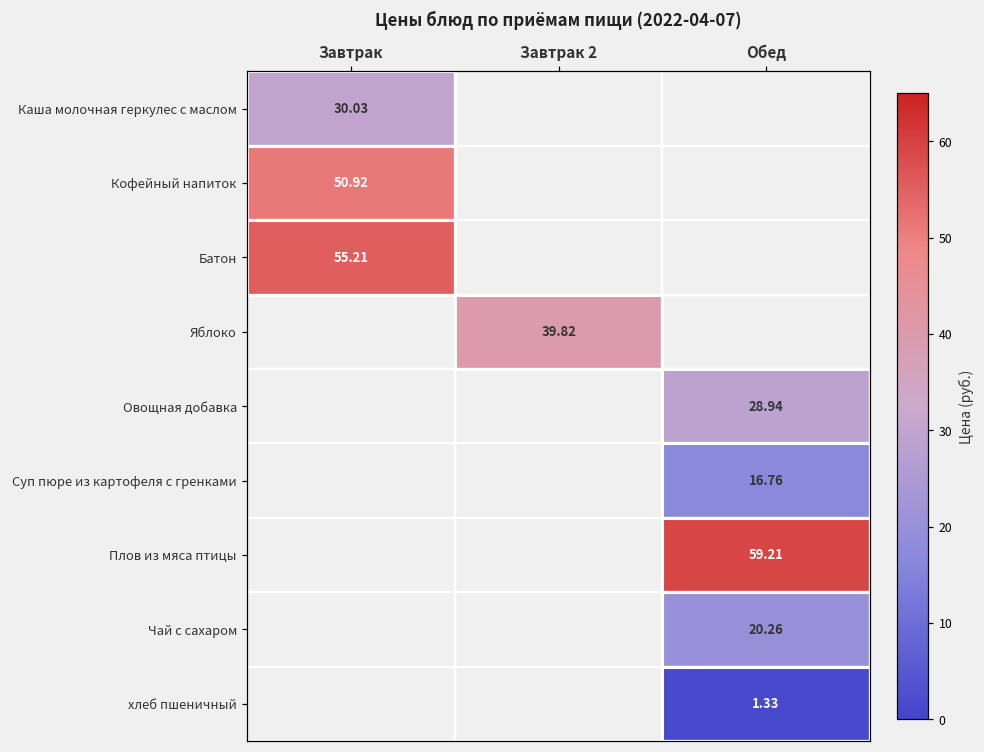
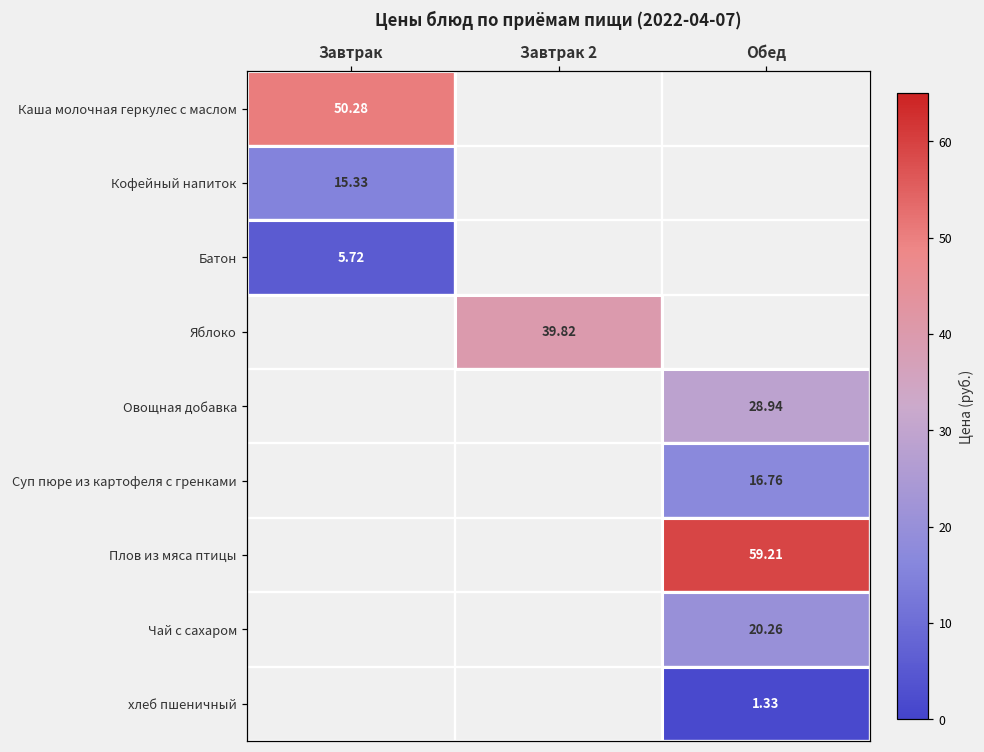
  {
    "Каша молочная геркулес с маслом": {
-     "Завтрак": 30.03
+     "Завтрак": 50.28
    },
    "Кофейный напиток": {
-     "Завтрак": 50.92
+     "Завтрак": 15.33
    },
    "Батон": {
-     "Завтрак": 55.21
+     "Завтрак": 5.72
    },
    "Яблоко": {
      "Завтрак 2": 39.82
    },
    "Овощная добавка": {
      "Обед": 28.94
    },
    "Суп пюре из картофеля с гренками": {
      "Обед": 16.76
    },
    "Плов из мяса птицы": {
      "Обед": 59.21
    },
    "Чай с сахаром": {
      "Обед": 20.26
    },
    "хлеб пшеничный": {
      "Обед": 1.33
    }
  }
